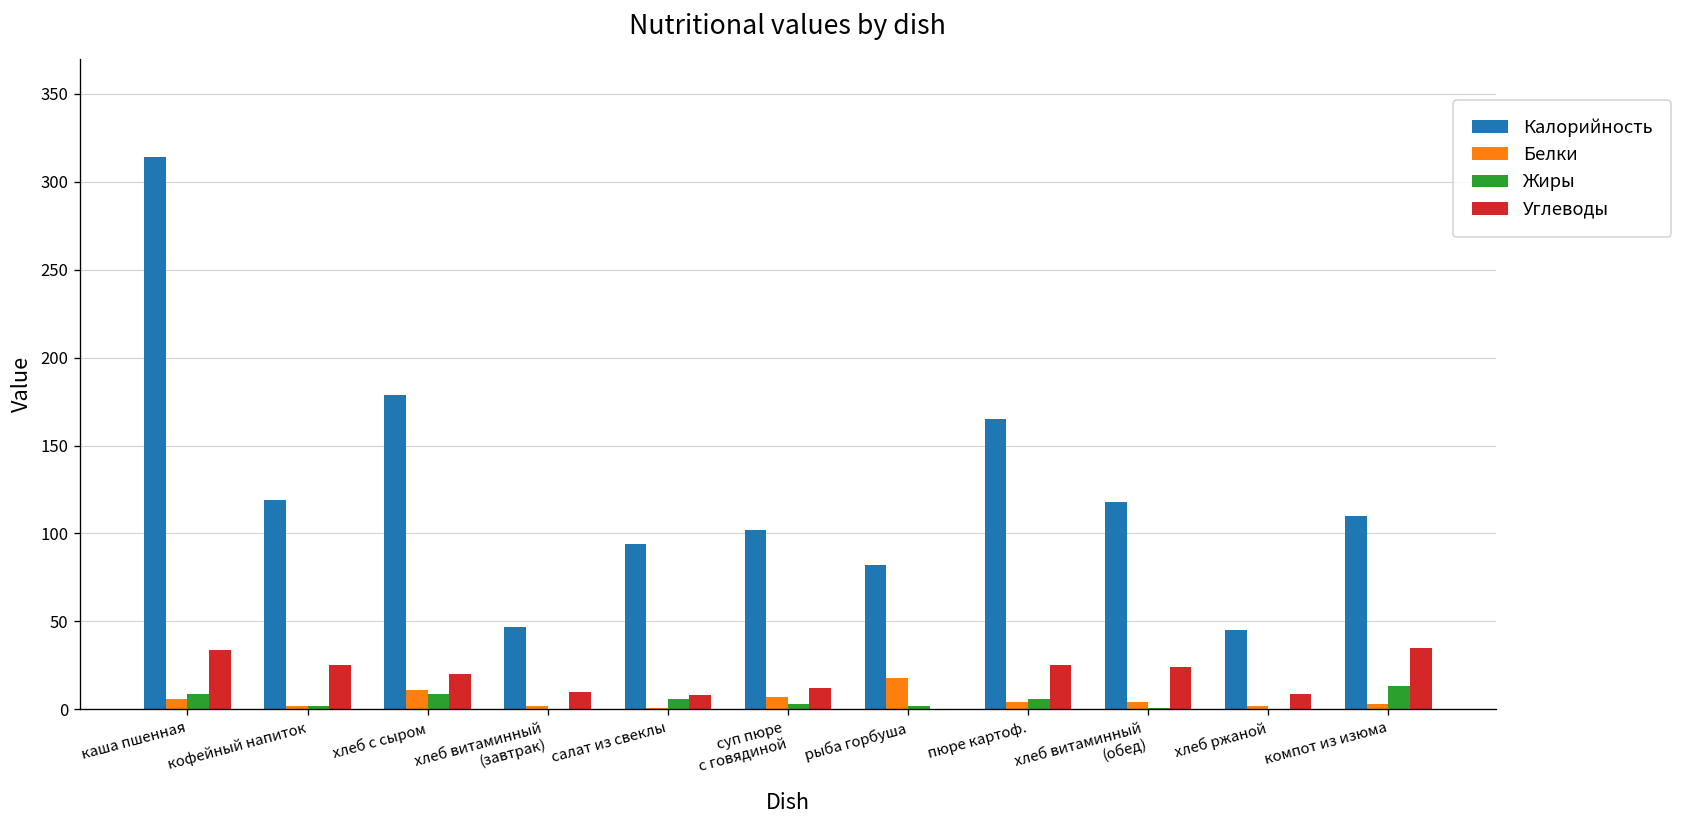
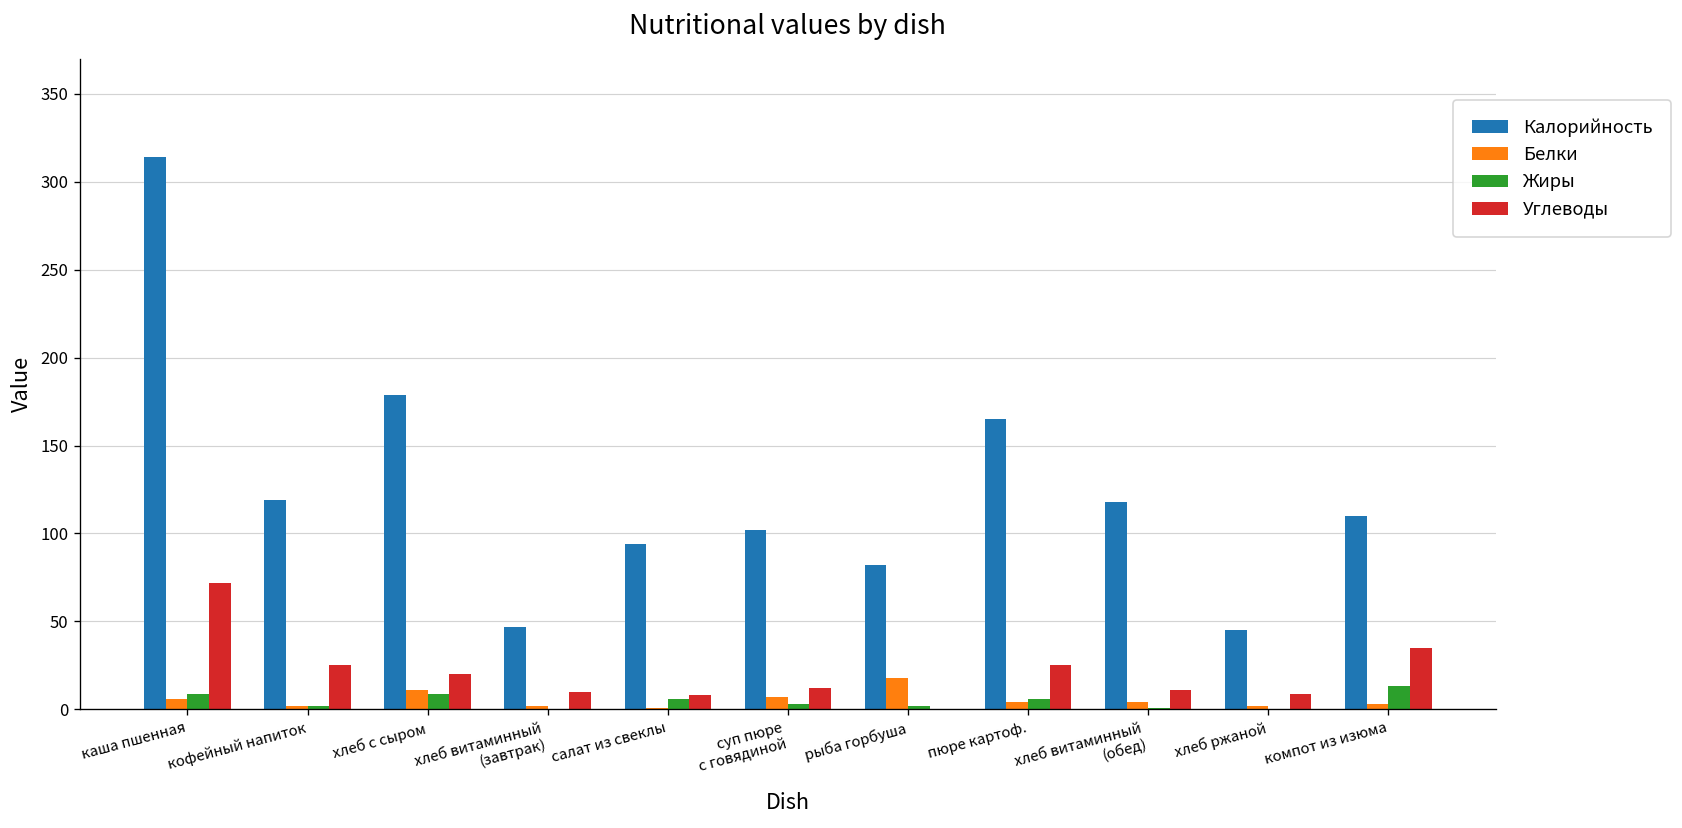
  {
    "Калорийность": {
      "каша пшенная": 314,
      "кофейный напиток": 119,
      "хлеб с сыром": 179,
      "хлеб витаминный (завтрак)": 47,
      "салат из свеклы": 94,
      "суп пюре с говядиной": 102,
      "рыба горбуша": 82,
      "пюре картоф.": 165,
      "хлеб витаминный (обед)": 118,
      "хлеб ржаной": 45,
      "компот из изюма": 110
    },
    "Белки": {
      "каша пшенная": 6,
      "кофейный напиток": 2,
      "хлеб с сыром": 11,
      "хлеб витаминный (завтрак)": 2,
      "суп пюре с говядиной": 7,
      "рыба горбуша": 18,
      "пюре картоф.": 4,
      "хлеб витаминный (обед)": 4,
      "хлеб ржаной": 2,
      "компот из изюма": 3
    },
    "Жиры": {
      "каша пшенная": 9,
      "кофейный напиток": 2,
      "хлеб с сыром": 9,
      "хлеб витаминный (завтрак)": 0,
      "салат из свеклы": 6,
      "суп пюре с говядиной": 3,
      "рыба горбуша": 2,
      "пюре картоф.": 6,
      "хлеб ржаной": 0,
      "компот из изюма": 13
    },
    "Углеводы": {
-     "каша пшенная": 34,
+     "каша пшенная": 72,
      "кофейный напиток": 25,
      "хлеб с сыром": 20,
      "хлеб витаминный (завтрак)": 10,
      "салат из свеклы": 8,
      "суп пюре с говядиной": 12,
      "рыба горбуша": 0,
      "пюре картоф.": 25,
-     "хлеб витаминный (обед)": 24,
+     "хлеб витаминный (обед)": 11,
      "хлеб ржаной": 9,
      "компот из изюма": 35
    }
  }
